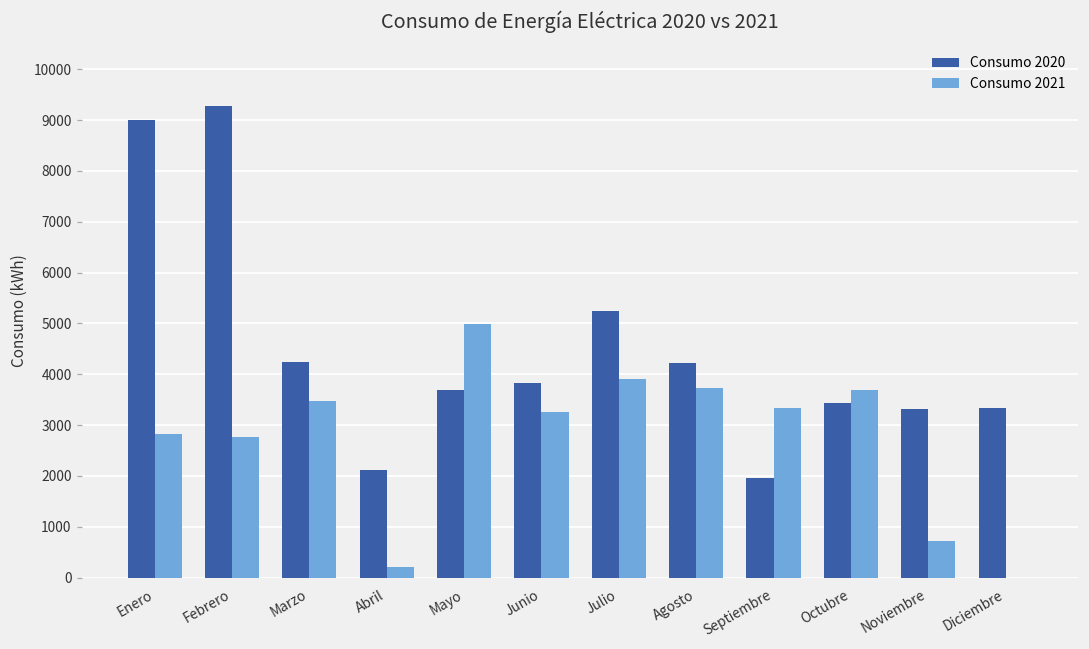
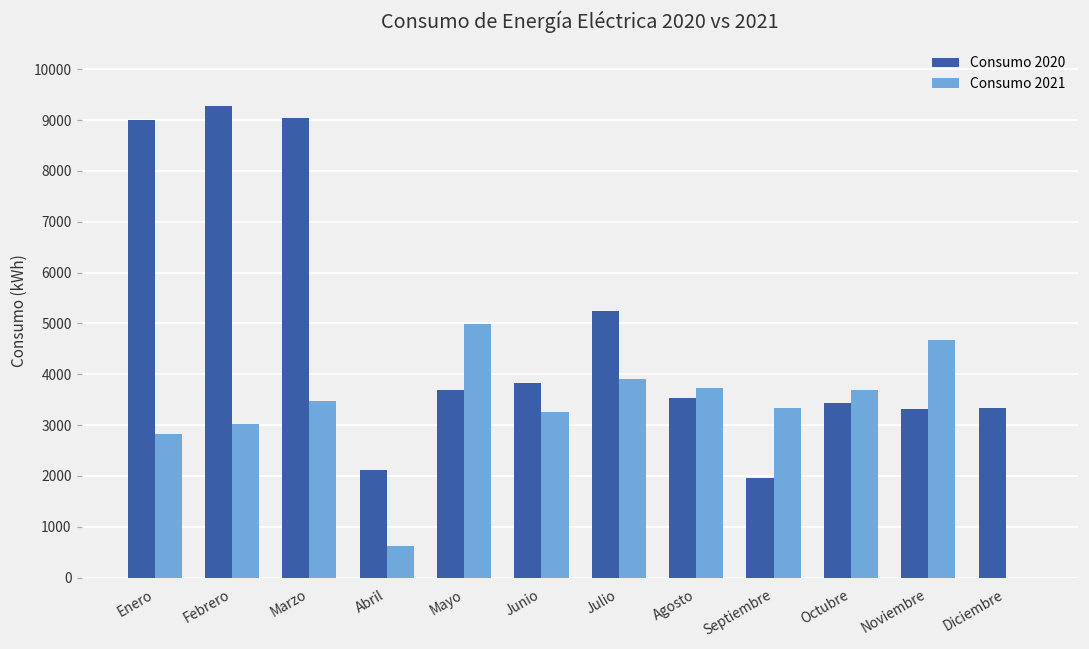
  {
    "Consumo 2020": {
      "Enero": 9000,
      "Febrero": 9300,
-     "Marzo": 4200,
+     "Marzo": 9000,
      "Abril": 2100,
      "Mayo": 3700,
      "Junio": 3800,
      "Julio": 5200,
-     "Agosto": 4200,
+     "Agosto": 3500,
      "Septiembre": 2000,
      "Octubre": 3400,
      "Noviembre": 3300,
      "Diciembre": 3300
    },
    "Consumo 2021": {
      "Enero": 2800,
-     "Febrero": 2800,
+     "Febrero": 3000,
      "Marzo": 3500,
-     "Abril": 200,
+     "Abril": 600,
      "Mayo": 5000,
      "Junio": 3300,
      "Julio": 3900,
      "Agosto": 3700,
      "Septiembre": 3300,
      "Octubre": 3700,
-     "Noviembre": 700,
+     "Noviembre": 4700,
      "Diciembre": 0
    }
  }
